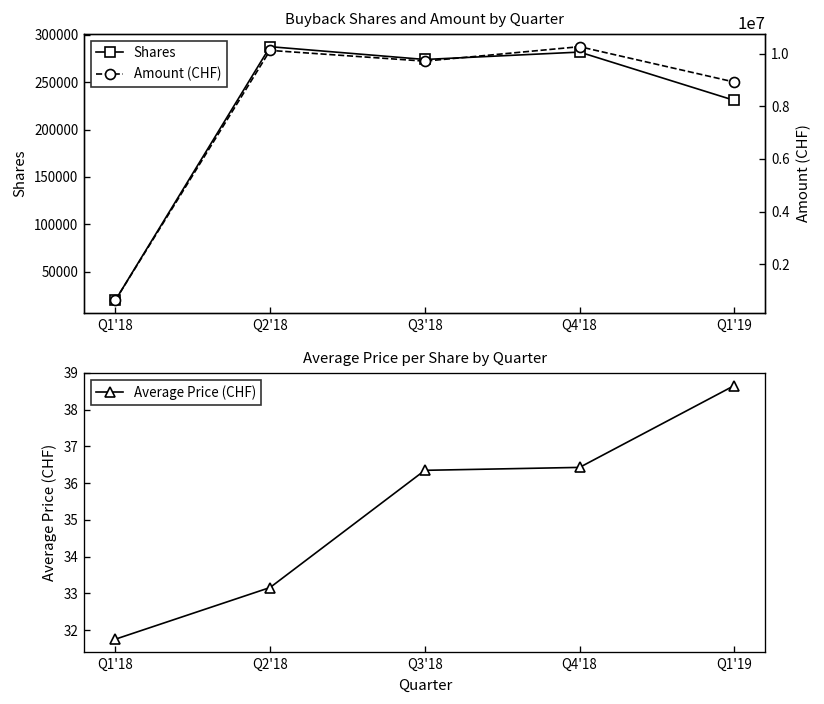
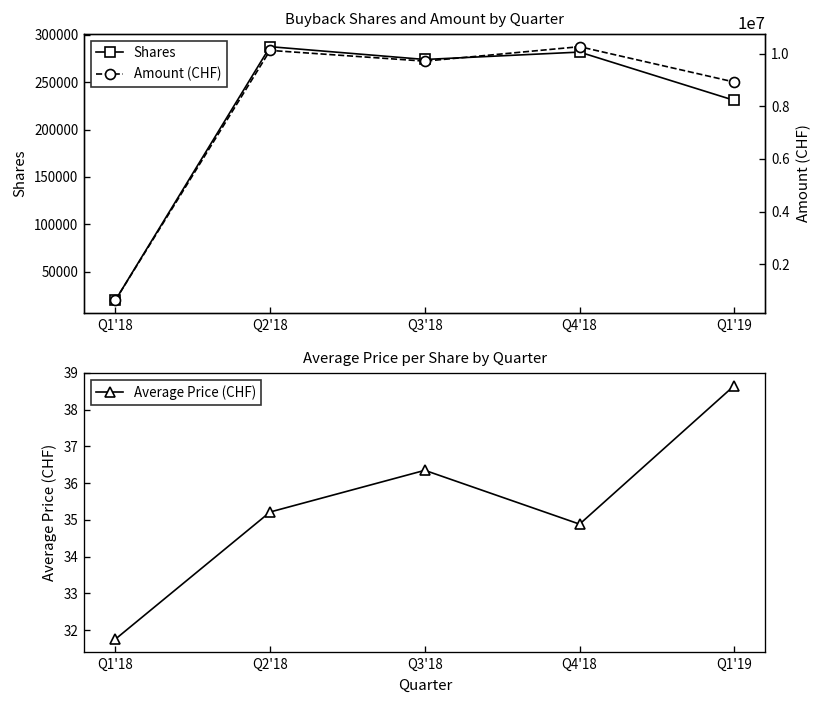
  {
    "Average Price per Share by Quarter": {
      "Q1'18": 31.8,
-     "Q2'18": 33.2,
+     "Q2'18": 35.2,
      "Q3'18": 36.3,
-     "Q4'18": 36.4,
+     "Q4'18": 34.9,
      "Q1'19": 38.7
    }
  }
